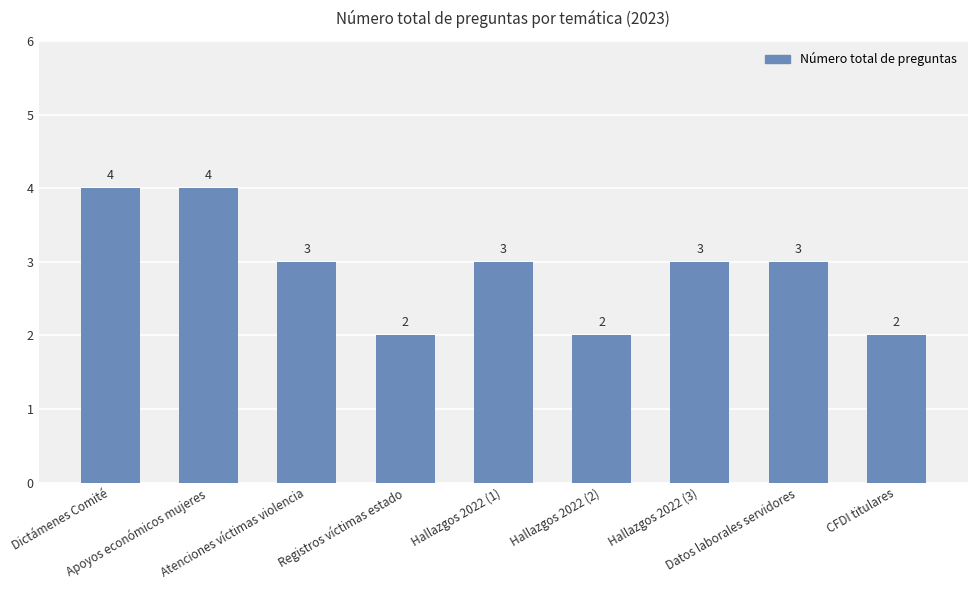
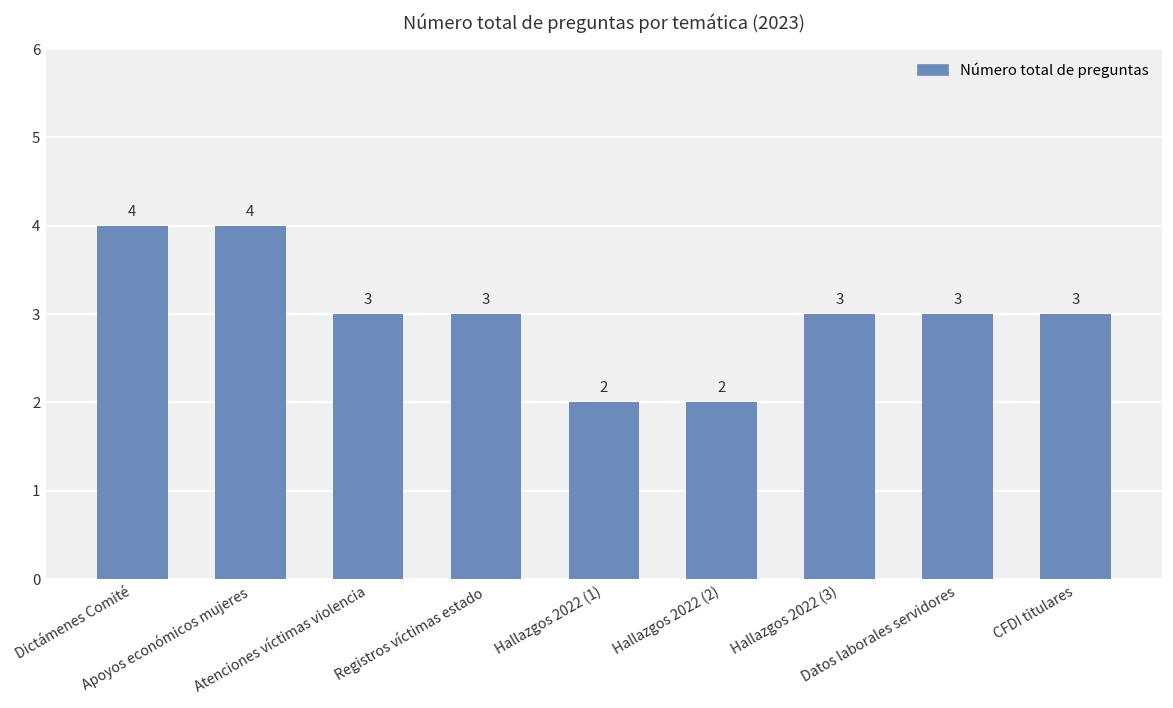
  {
    "Dictámenes Comité": 4,
    "Apoyos económicos mujeres": 4,
    "Atenciones víctimas violencia": 3,
-   "Registros víctimas estado": 2,
-   "Hallazgos 2022 (1)": 3,
+   "Registros víctimas estado": 3,
+   "Hallazgos 2022 (1)": 2,
    "Hallazgos 2022 (2)": 2,
    "Hallazgos 2022 (3)": 3,
    "Datos laborales servidores": 3,
-   "CFDI titulares": 2
+   "CFDI titulares": 3
  }
